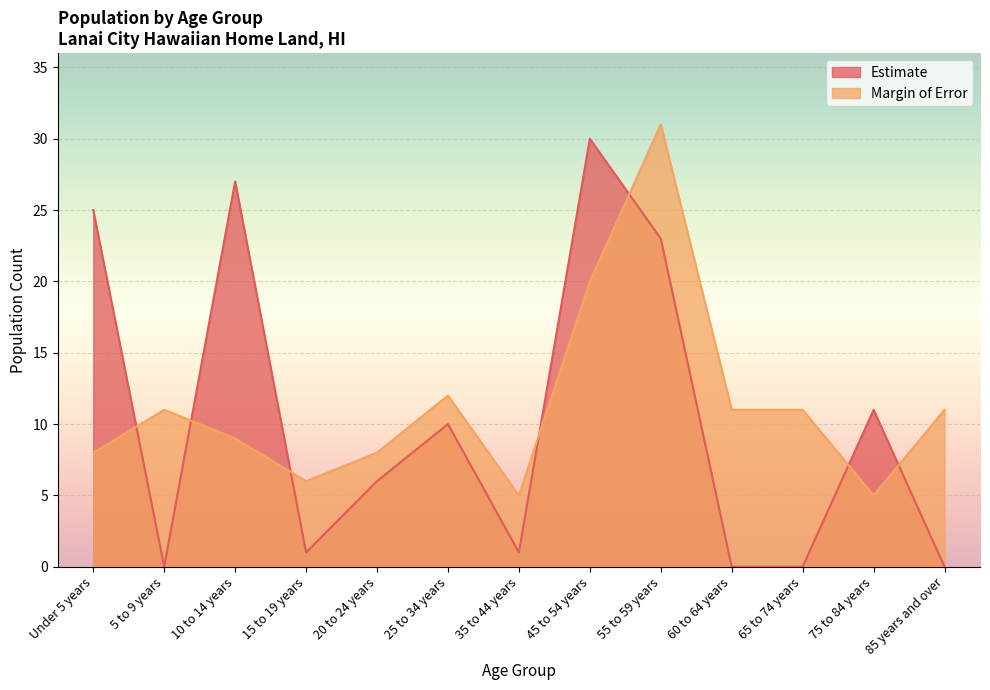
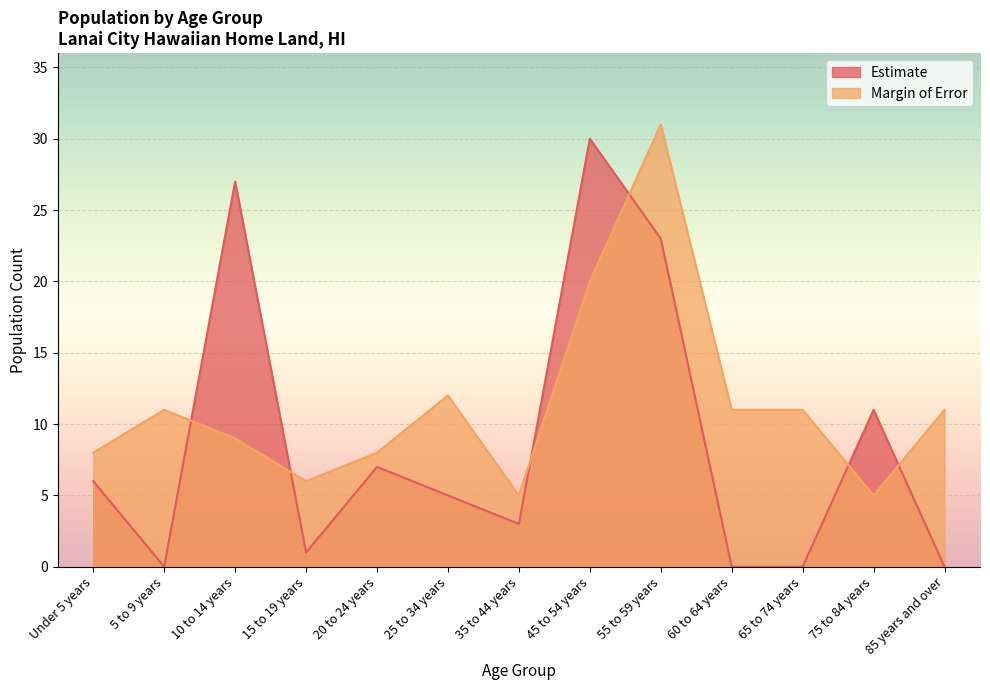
  {
    "Estimate": {
-     "Under 5 years": 25,
+     "Under 5 years": 6,
      "5 to 9 years": 0,
      "10 to 14 years": 27,
      "15 to 19 years": 1,
-     "20 to 24 years": 6,
-     "25 to 34 years": 10,
-     "35 to 44 years": 1,
+     "20 to 24 years": 7,
+     "25 to 34 years": 5,
+     "35 to 44 years": 3,
      "45 to 54 years": 30,
      "55 to 59 years": 23,
      "60 to 64 years": 0,
      "65 to 74 years": 0,
      "75 to 84 years": 11,
      "85 years and over": 0
    },
    "Margin of Error": {
      "Under 5 years": 8,
      "5 to 9 years": 11,
      "10 to 14 years": 9,
      "15 to 19 years": 6,
      "20 to 24 years": 8,
      "25 to 34 years": 12,
      "35 to 44 years": 5,
      "45 to 54 years": 20,
      "55 to 59 years": 31,
      "60 to 64 years": 11,
      "65 to 74 years": 11,
      "75 to 84 years": 5,
      "85 years and over": 11
    }
  }
